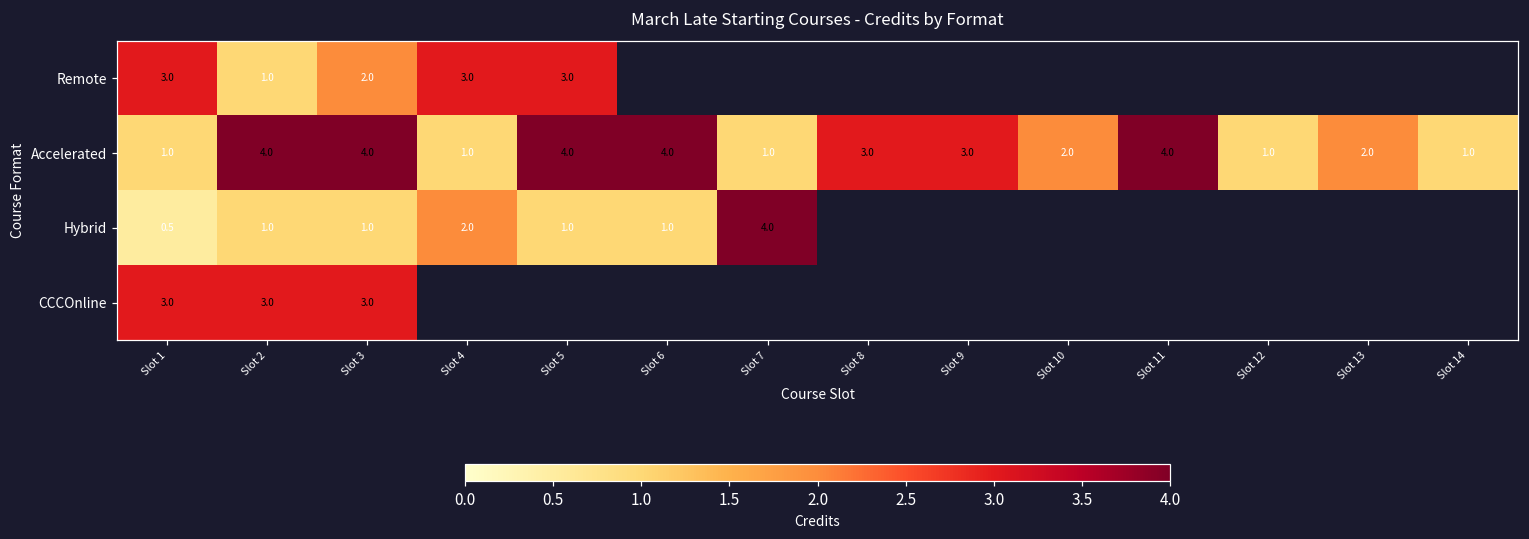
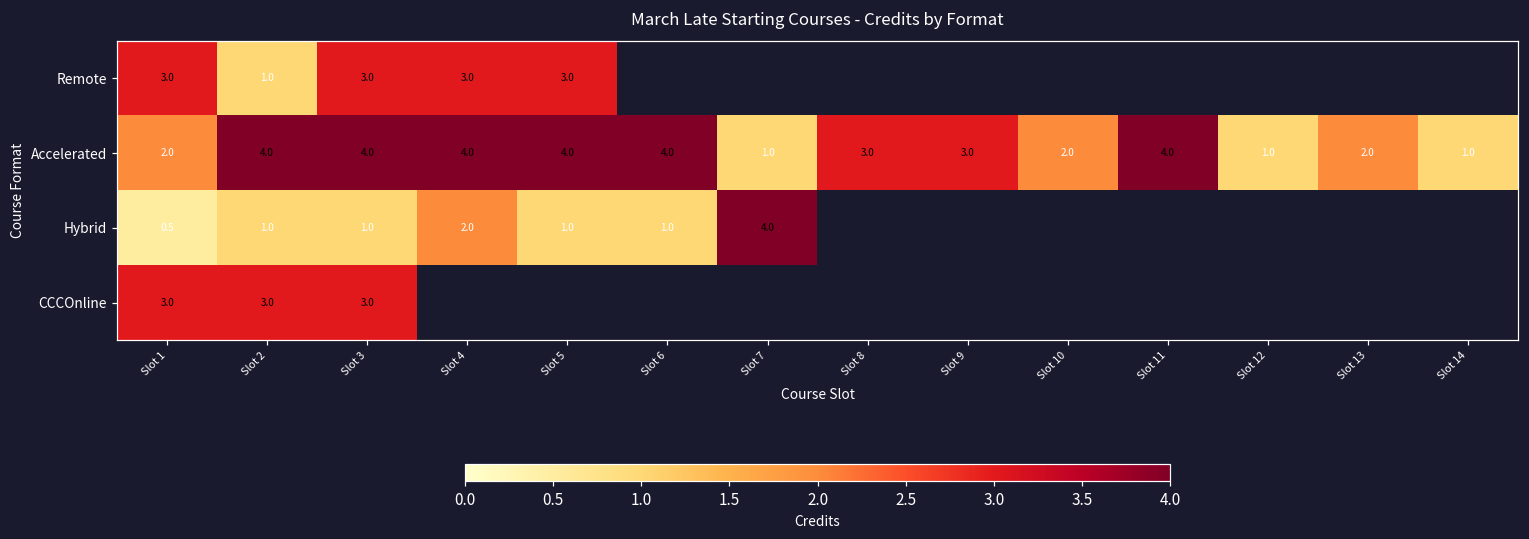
  {
    "Remote": {
      "Slot 1": 3.0,
      "Slot 2": 1.0,
-     "Slot 3": 2.0,
+     "Slot 3": 3.0,
      "Slot 4": 3.0,
      "Slot 5": 3.0
    },
    "Accelerated": {
-     "Slot 1": 1.0,
+     "Slot 1": 2.0,
      "Slot 2": 4.0,
      "Slot 3": 4.0,
-     "Slot 4": 1.0,
+     "Slot 4": 4.0,
      "Slot 5": 4.0,
      "Slot 6": 4.0,
      "Slot 7": 1.0,
      "Slot 8": 3.0,
      "Slot 9": 3.0,
      "Slot 10": 2.0,
      "Slot 11": 4.0,
      "Slot 12": 1.0,
      "Slot 13": 2.0,
      "Slot 14": 1.0
    },
    "Hybrid": {
      "Slot 1": 0.5,
      "Slot 2": 1.0,
      "Slot 3": 1.0,
      "Slot 4": 2.0,
      "Slot 5": 1.0,
      "Slot 6": 1.0,
      "Slot 7": 4.0
    },
    "CCCOnline": {
      "Slot 1": 3.0,
      "Slot 2": 3.0,
      "Slot 3": 3.0
    }
  }
